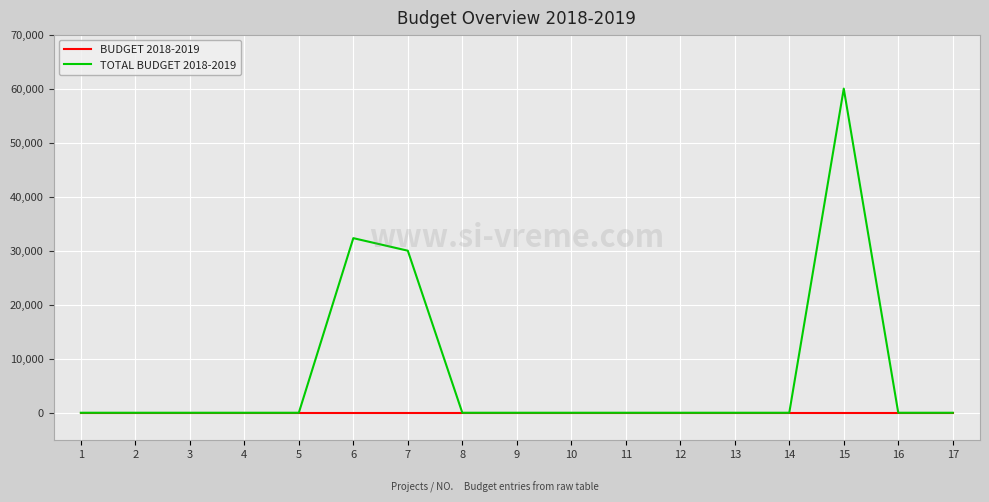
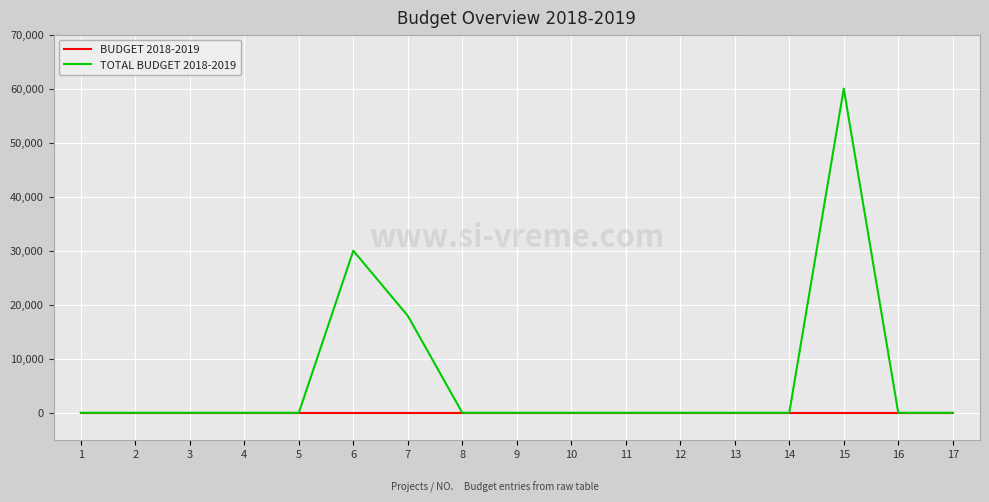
  {
    "BUDGET 2018-2019": {
      "6": "0",
      "7": "0",
      "15": "0"
    },
    "TOTAL BUDGET 2018-2019": {
-     "6": "32,000",
-     "7": "30,000",
+     "6": "30,000",
+     "7": "18,000",
      "15": "60,000"
    }
  }
